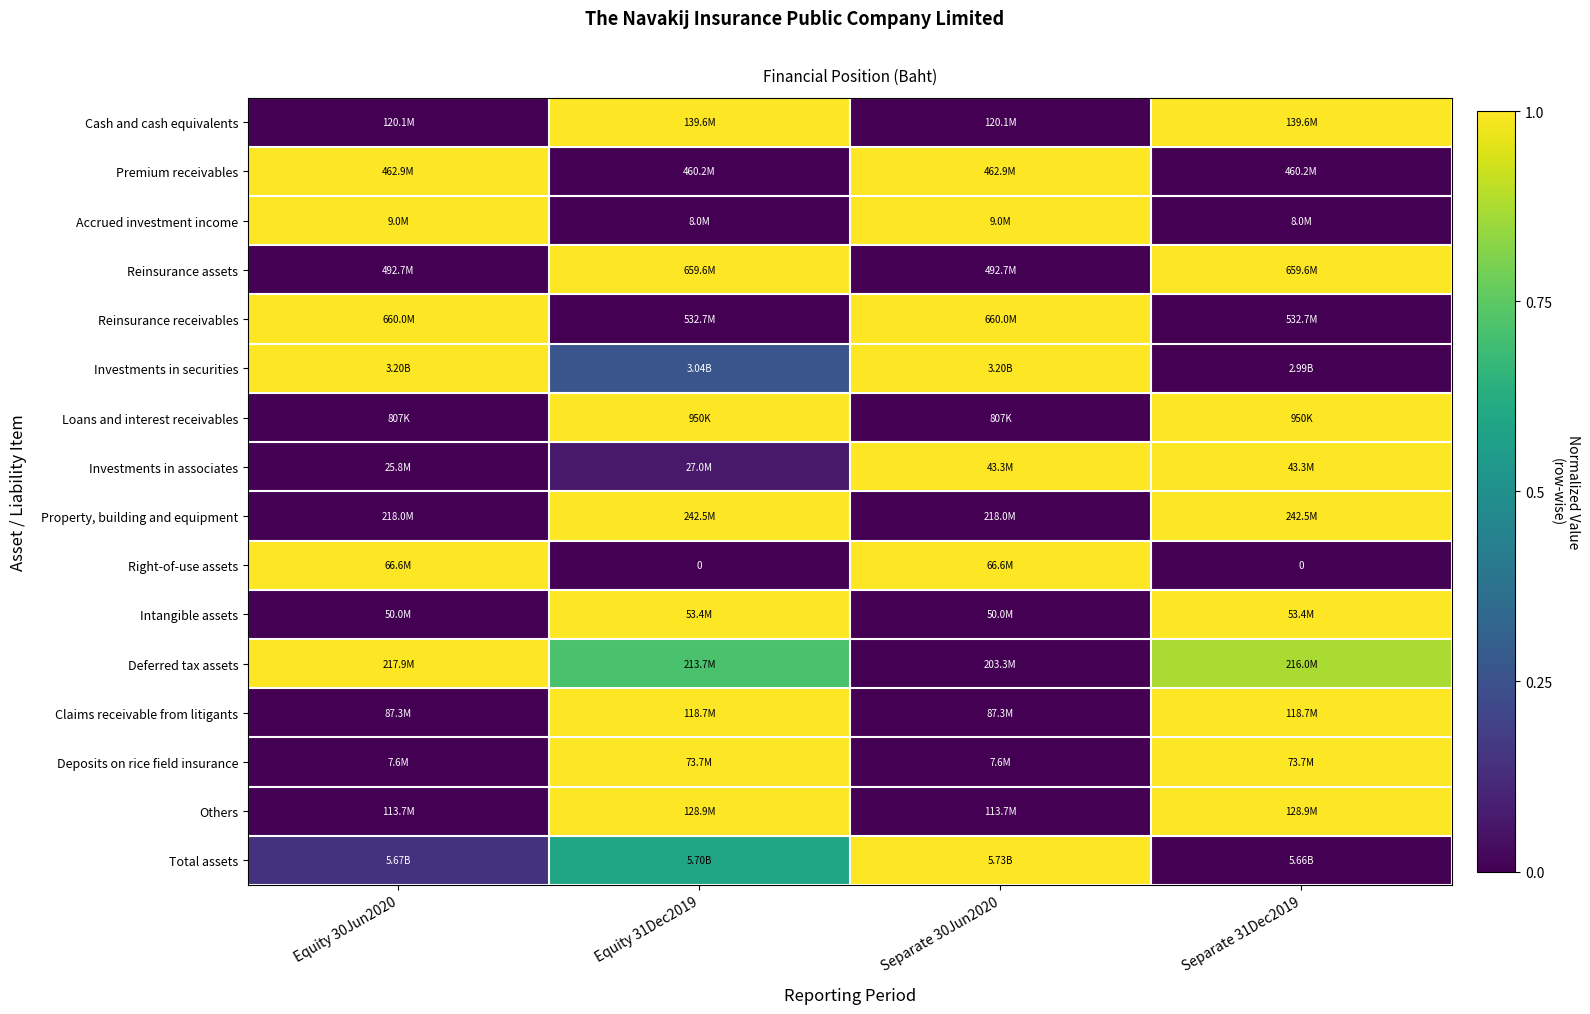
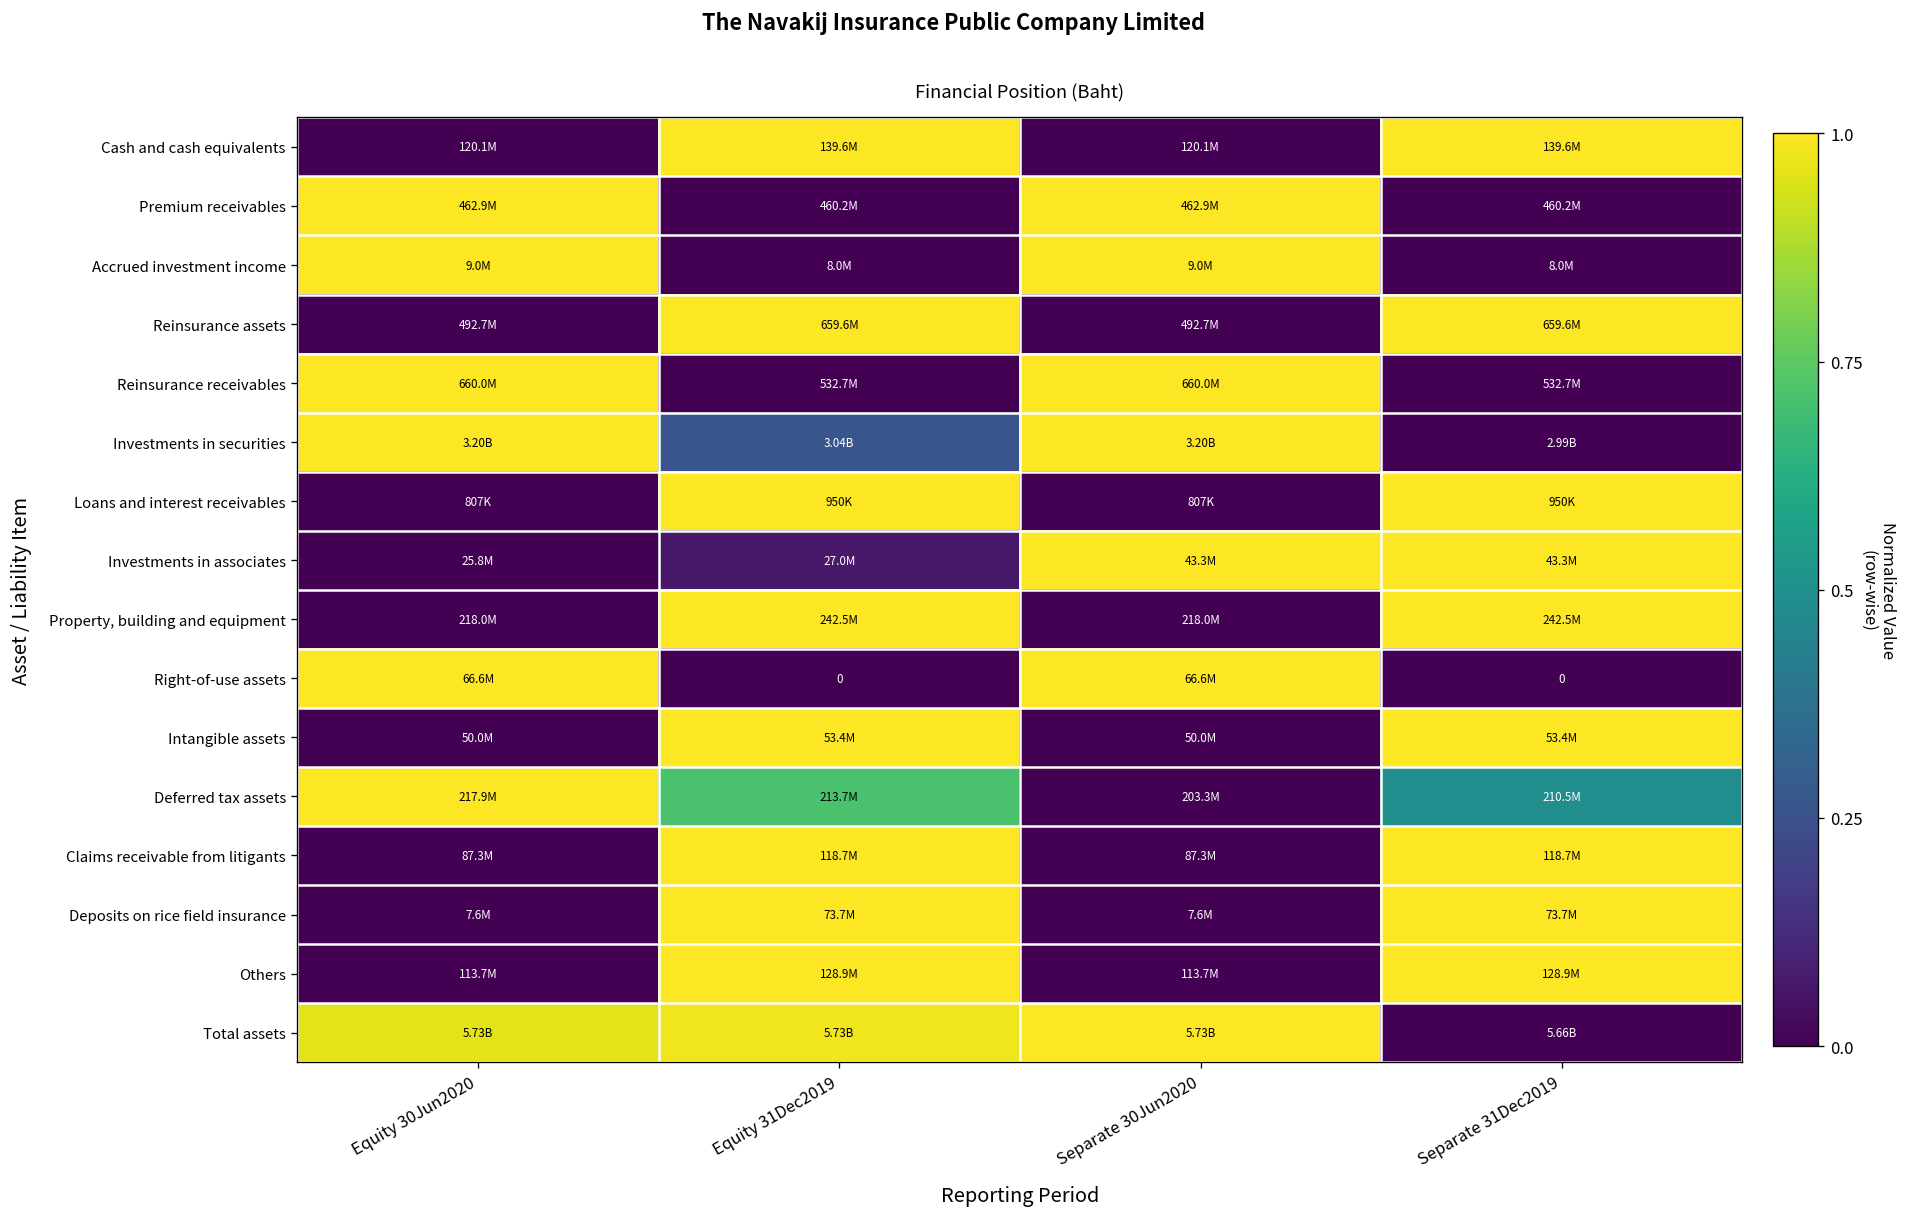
  {
    "Cash and cash equivalents": {
      "Equity 30Jun2020": "120.1M",
      "Equity 31Dec2019": "139.6M",
      "Separate 30Jun2020": "120.1M",
      "Separate 31Dec2019": "139.6M"
    },
    "Premium receivables": {
      "Equity 30Jun2020": "462.9M",
      "Equity 31Dec2019": "460.2M",
      "Separate 30Jun2020": "462.9M",
      "Separate 31Dec2019": "460.2M"
    },
    "Accrued investment income": {
      "Equity 30Jun2020": "9.0M",
      "Equity 31Dec2019": "8.0M",
      "Separate 30Jun2020": "9.0M",
      "Separate 31Dec2019": "8.0M"
    },
    "Reinsurance assets": {
      "Equity 30Jun2020": "492.7M",
      "Equity 31Dec2019": "659.6M",
      "Separate 30Jun2020": "492.7M",
      "Separate 31Dec2019": "659.6M"
    },
    "Reinsurance receivables": {
      "Equity 30Jun2020": "660.0M",
      "Equity 31Dec2019": "532.7M",
      "Separate 30Jun2020": "660.0M",
      "Separate 31Dec2019": "532.7M"
    },
    "Investments in securities": {
      "Equity 30Jun2020": "3.20B",
      "Equity 31Dec2019": "3.04B",
      "Separate 30Jun2020": "3.20B",
      "Separate 31Dec2019": "2.99B"
    },
    "Loans and interest receivables": {
      "Equity 30Jun2020": "807K",
      "Equity 31Dec2019": "950K",
      "Separate 30Jun2020": "807K",
      "Separate 31Dec2019": "950K"
    },
    "Investments in associates": {
      "Equity 30Jun2020": "25.8M",
      "Equity 31Dec2019": "27.0M",
      "Separate 30Jun2020": "43.3M",
      "Separate 31Dec2019": "43.3M"
    },
    "Property, building and equipment": {
      "Equity 30Jun2020": "218.0M",
      "Equity 31Dec2019": "242.5M",
      "Separate 30Jun2020": "218.0M",
      "Separate 31Dec2019": "242.5M"
    },
    "Right-of-use assets": {
      "Equity 30Jun2020": "66.6M",
      "Equity 31Dec2019": "0",
      "Separate 30Jun2020": "66.6M",
      "Separate 31Dec2019": "0"
    },
    "Intangible assets": {
      "Equity 30Jun2020": "50.0M",
      "Equity 31Dec2019": "53.4M",
      "Separate 30Jun2020": "50.0M",
      "Separate 31Dec2019": "53.4M"
    },
    "Deferred tax assets": {
      "Equity 30Jun2020": "217.9M",
      "Equity 31Dec2019": "213.7M",
      "Separate 30Jun2020": "203.3M",
-     "Separate 31Dec2019": "216.0M"
+     "Separate 31Dec2019": "210.5M"
    },
    "Claims receivable from litigants": {
      "Equity 30Jun2020": "87.3M",
      "Equity 31Dec2019": "118.7M",
      "Separate 30Jun2020": "87.3M",
      "Separate 31Dec2019": "118.7M"
    },
    "Deposits on rice field insurance": {
      "Equity 30Jun2020": "7.6M",
      "Equity 31Dec2019": "73.7M",
      "Separate 30Jun2020": "7.6M",
      "Separate 31Dec2019": "73.7M"
    },
    "Others": {
      "Equity 30Jun2020": "113.7M",
      "Equity 31Dec2019": "128.9M",
      "Separate 30Jun2020": "113.7M",
      "Separate 31Dec2019": "128.9M"
    },
    "Total assets": {
-     "Equity 30Jun2020": "5.67B",
-     "Equity 31Dec2019": "5.70B",
+     "Equity 30Jun2020": "5.73B",
+     "Equity 31Dec2019": "5.73B",
      "Separate 30Jun2020": "5.73B",
      "Separate 31Dec2019": "5.66B"
    }
  }
